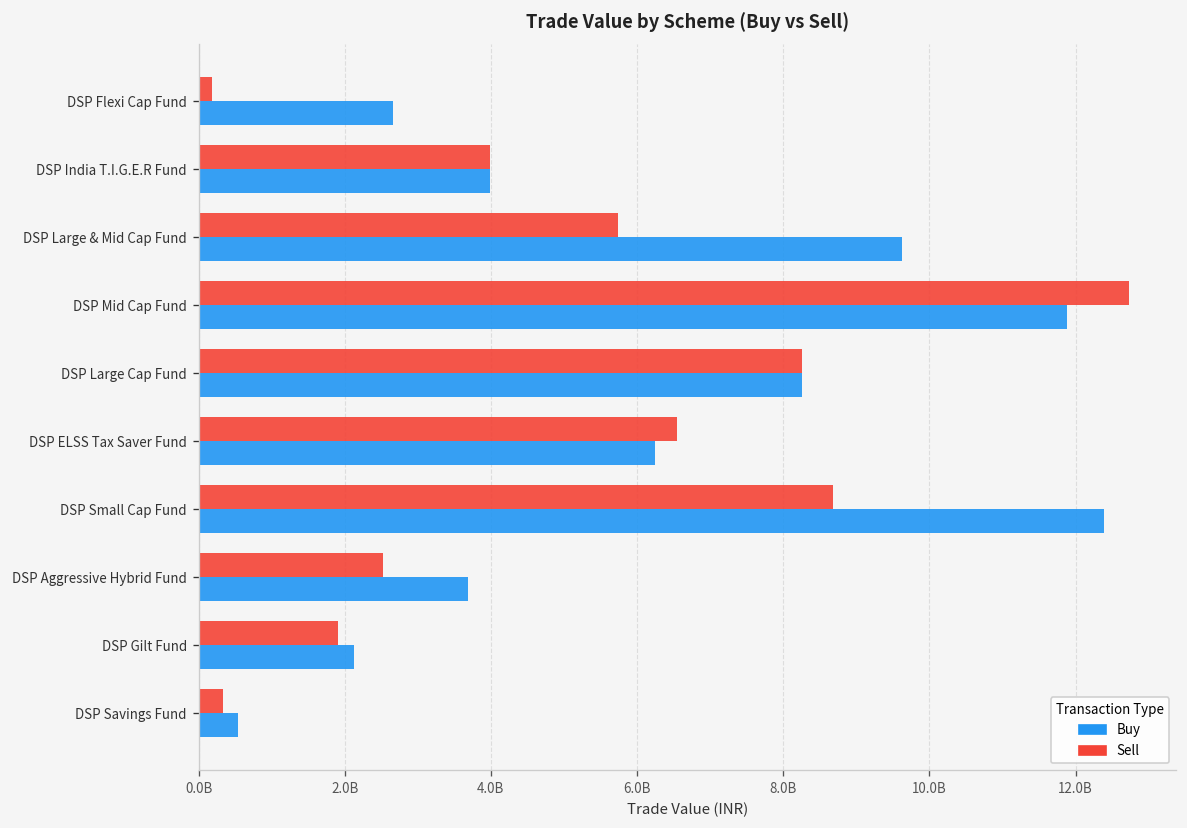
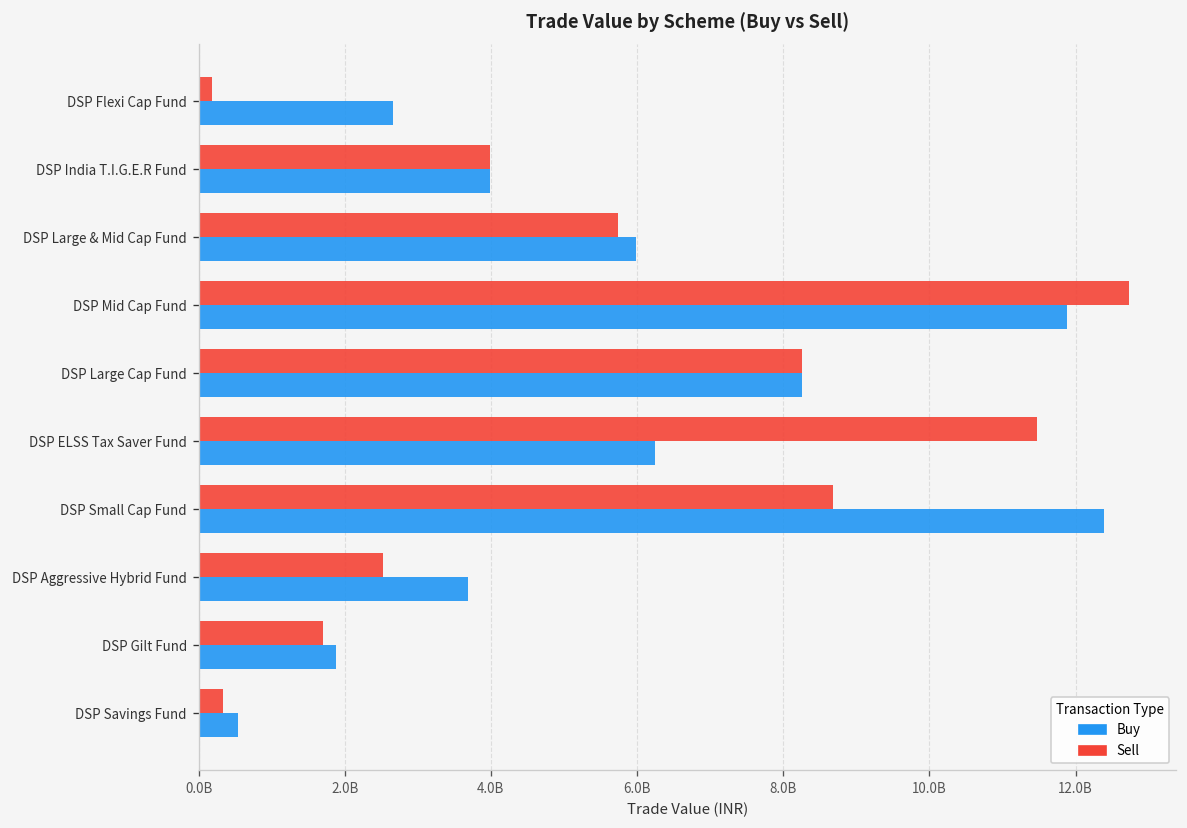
  {
    "Buy": {
      "DSP Flexi Cap Fund": 2700000000,
      "DSP India T.I.G.E.R Fund": 4000000000,
-     "DSP Large & Mid Cap Fund": 9600000000,
+     "DSP Large & Mid Cap Fund": 6000000000,
      "DSP Mid Cap Fund": 11900000000,
      "DSP Large Cap Fund": 8300000000,
      "DSP ELSS Tax Saver Fund": 6200000000,
      "DSP Small Cap Fund": 12400000000,
      "DSP Aggressive Hybrid Fund": 3700000000,
-     "DSP Gilt Fund": 2100000000,
+     "DSP Gilt Fund": 1900000000,
      "DSP Savings Fund": 500000000
    },
    "Sell": {
      "DSP Flexi Cap Fund": 200000000,
      "DSP India T.I.G.E.R Fund": 4000000000,
      "DSP Large & Mid Cap Fund": 5700000000,
      "DSP Mid Cap Fund": 12700000000,
      "DSP Large Cap Fund": 8300000000,
-     "DSP ELSS Tax Saver Fund": 6500000000,
+     "DSP ELSS Tax Saver Fund": 11500000000,
      "DSP Small Cap Fund": 8700000000,
      "DSP Aggressive Hybrid Fund": 2500000000,
-     "DSP Gilt Fund": 1900000000,
+     "DSP Gilt Fund": 1700000000,
      "DSP Savings Fund": 300000000
    }
  }
